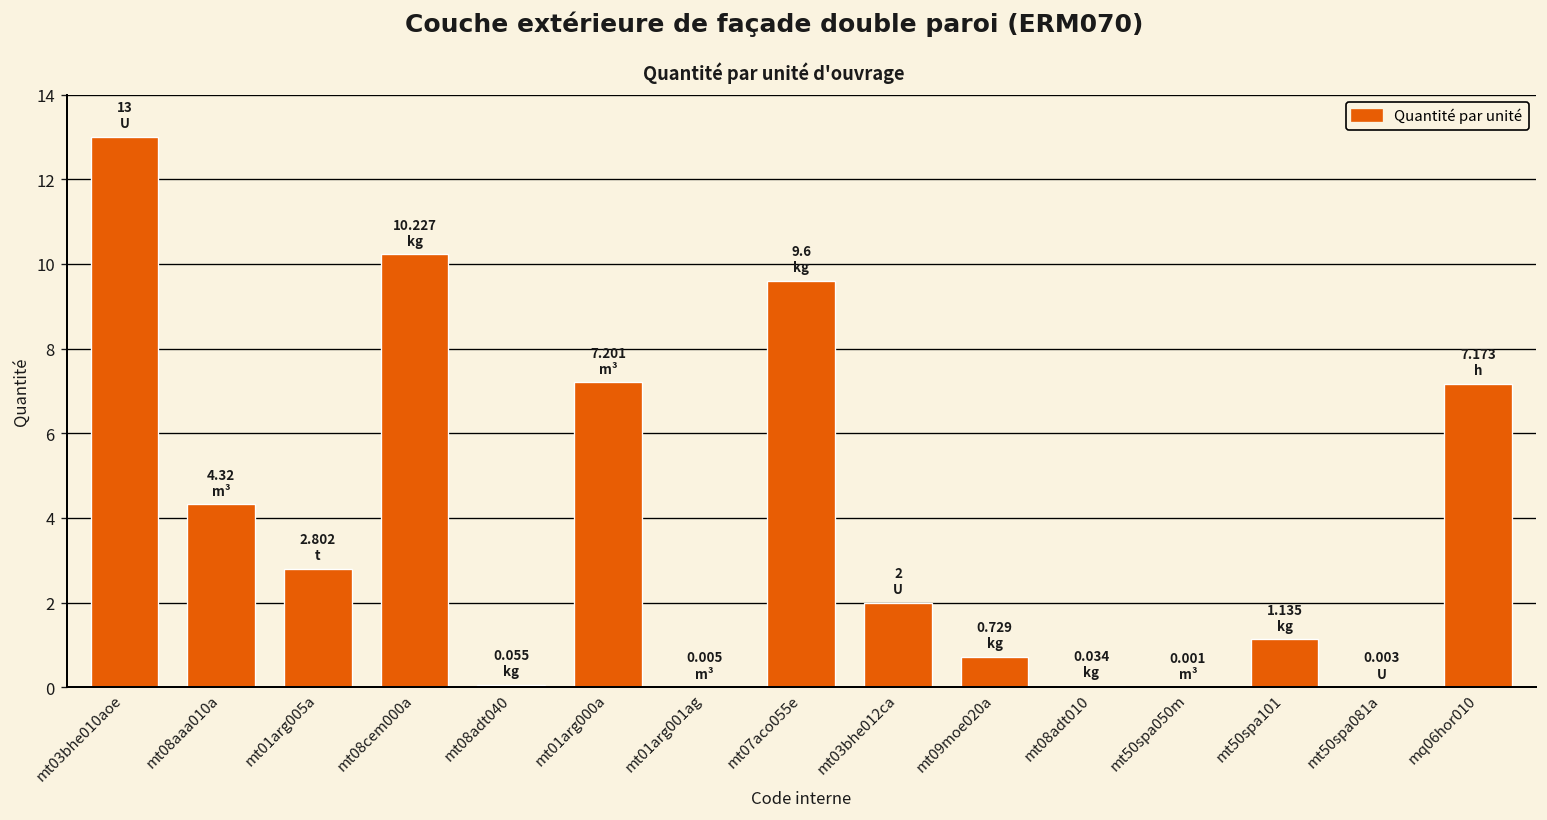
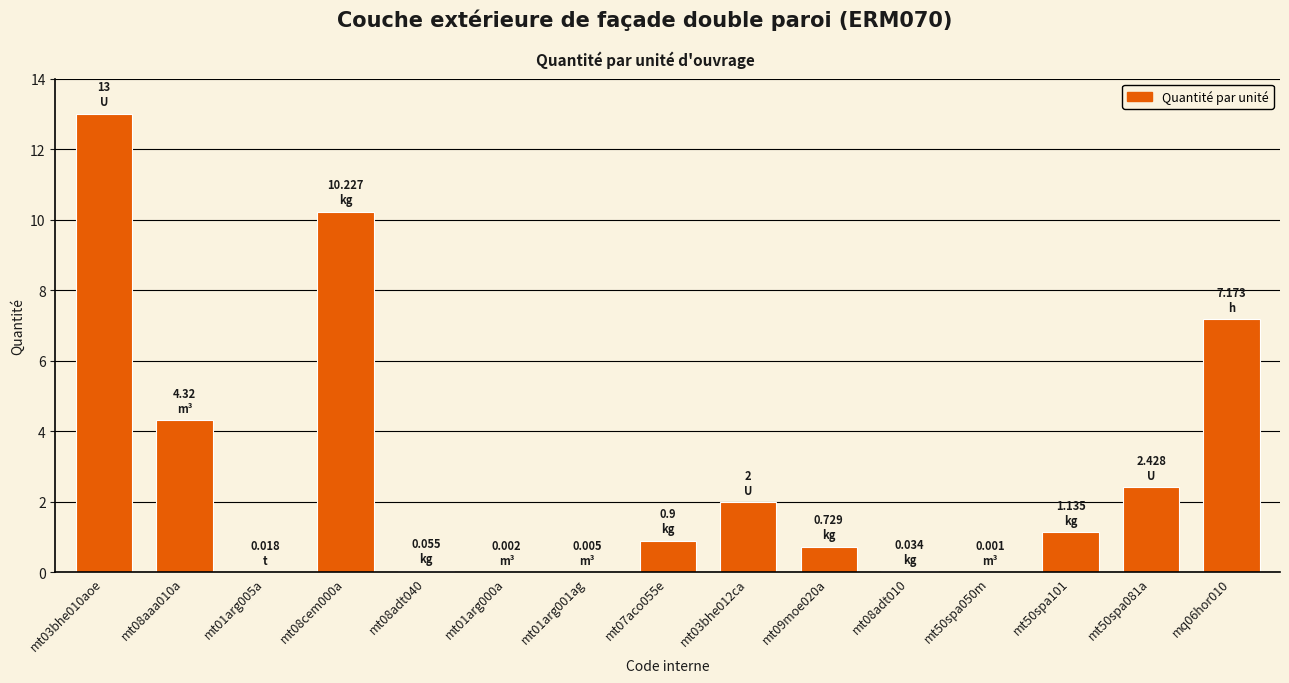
  {
    "mt03bhe010aoe": 13,
    "mt08aaa010a": 4.32,
-   "mt01arg005a": 2.802,
+   "mt01arg005a": 0.018,
    "mt08cem000a": 10.227,
    "mt08adt040": 0.055,
-   "mt01arg000a": 7.201,
+   "mt01arg000a": 0.002,
    "mt01arg001ag": 0.005,
-   "mt07aco055e": 9.6,
+   "mt07aco055e": 0.9,
    "mt03bhe012ca": 2,
    "mt09moe020a": 0.729,
    "mt08adt010": 0.034,
    "mt50spa050m": 0.001,
    "mt50spa101": 1.135,
-   "mt50spa081a": 0.003,
+   "mt50spa081a": 2.428,
    "mq06hor010": 7.173
  }
